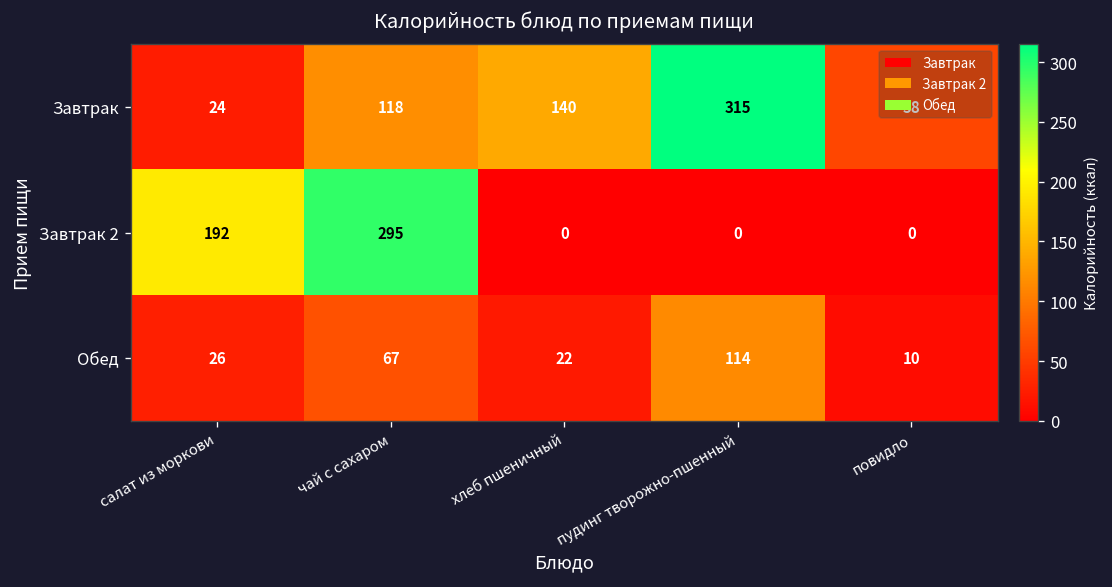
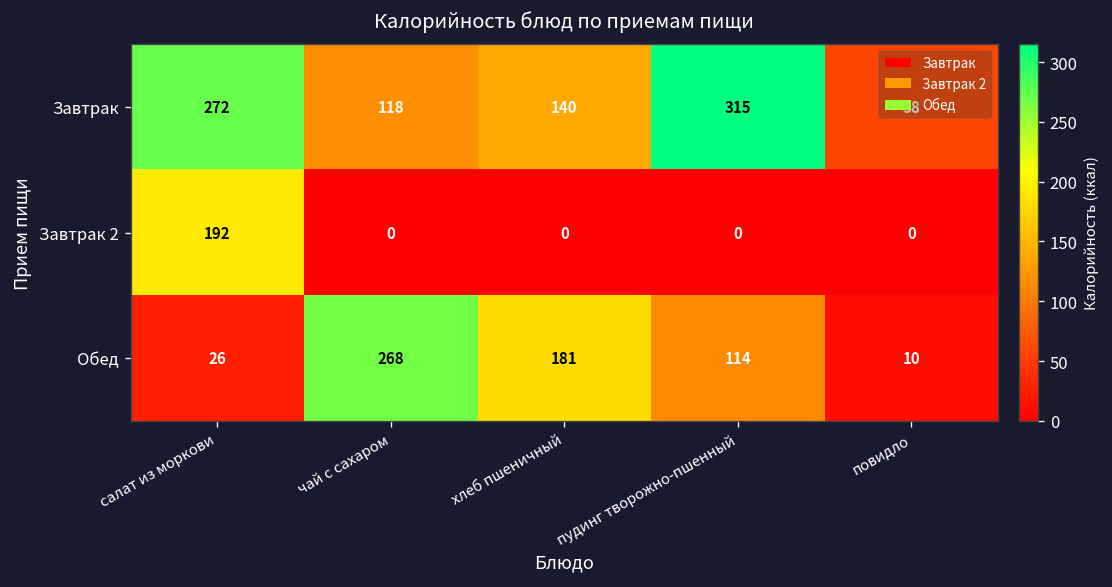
  {
    "Завтрак": {
-     "салат из моркови": 24,
+     "салат из моркови": 272,
      "чай с сахаром": 118,
      "хлеб пшеничный": 140,
      "пудинг творожно-пшенный": 315
    },
    "Завтрак 2": {
      "салат из моркови": 192,
-     "чай с сахаром": 295,
+     "чай с сахаром": 0,
      "хлеб пшеничный": 0,
      "пудинг творожно-пшенный": 0,
      "повидло": 0
    },
    "Обед": {
      "салат из моркови": 26,
-     "чай с сахаром": 67,
-     "хлеб пшеничный": 22,
+     "чай с сахаром": 268,
+     "хлеб пшеничный": 181,
      "пудинг творожно-пшенный": 114,
      "повидло": 10
    }
  }
